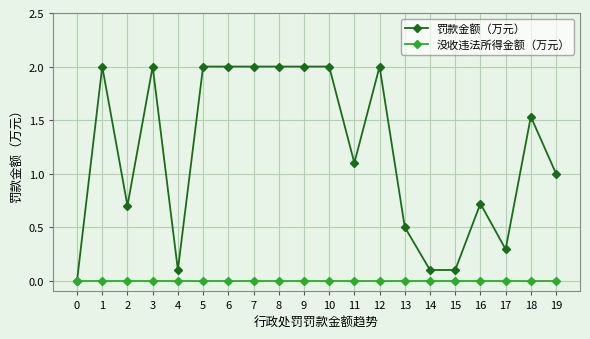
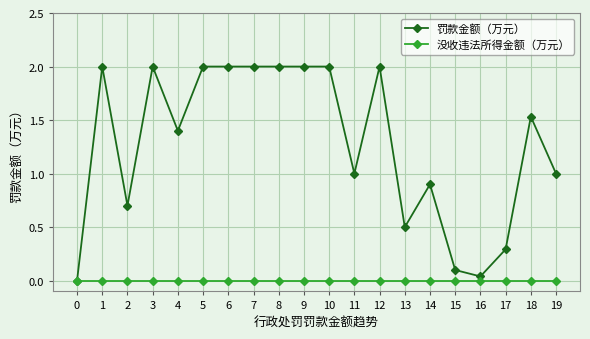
  {
    "罚款金额（万元）": {
      "1": 2.00,
      "2": 0.70,
      "3": 2.00,
-     "4": 0.1,
+     "4": 1.4,
      "5": 2.00,
      "6": 2.00,
      "7": 2.00,
      "8": 2.00,
      "9": 2.00,
      "10": 2.00,
-     "11": 1.1,
+     "11": 1.0,
      "12": 2.00,
      "13": 0.50,
-     "14": 0.1,
+     "14": 0.9,
      "15": 0.10,
-     "16": 0.72,
+     "16": 0.04,
      "17": 0.29,
      "18": 1.53,
      "19": 1.00
    },
    "没收违法所得金额（万元）": {
      "1": 0.00,
      "2": 0.00,
      "3": 0.00,
      "4": 0.00,
      "5": 0.00,
      "6": 0.00,
      "7": 0.00,
      "8": 0.00,
      "9": 0.00,
      "10": 0.00,
      "11": 0.00,
      "12": 0.00,
      "13": 0.00,
      "14": 0.00,
      "15": 0.00,
      "16": 0.00,
      "17": 0.00,
      "18": 0.00,
      "19": 0.00
    }
  }
